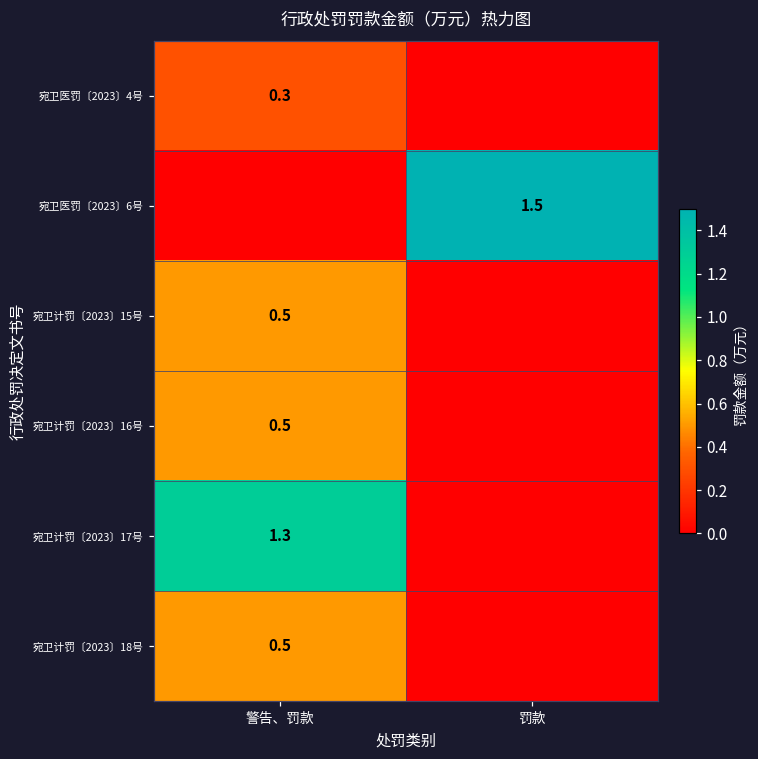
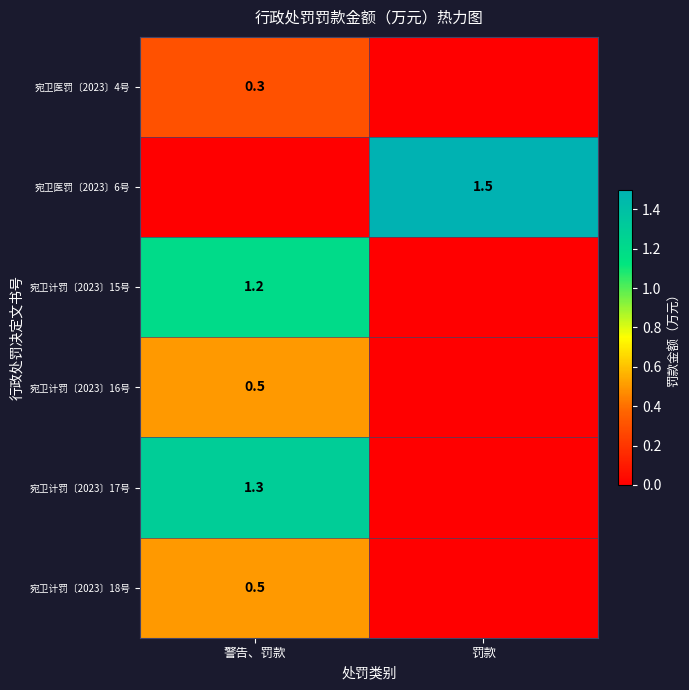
  {
    "宛卫医罚〔2023〕4号": {
      "警告、罚款": 0.3
    },
    "宛卫医罚〔2023〕6号": {
      "罚款": 1.5
    },
    "宛卫计罚〔2023〕15号": {
-     "警告、罚款": 0.5
+     "警告、罚款": 1.2
    },
    "宛卫计罚〔2023〕16号": {
      "警告、罚款": 0.5
    },
    "宛卫计罚〔2023〕17号": {
      "警告、罚款": 1.3
    },
    "宛卫计罚〔2023〕18号": {
      "警告、罚款": 0.5
    }
  }
